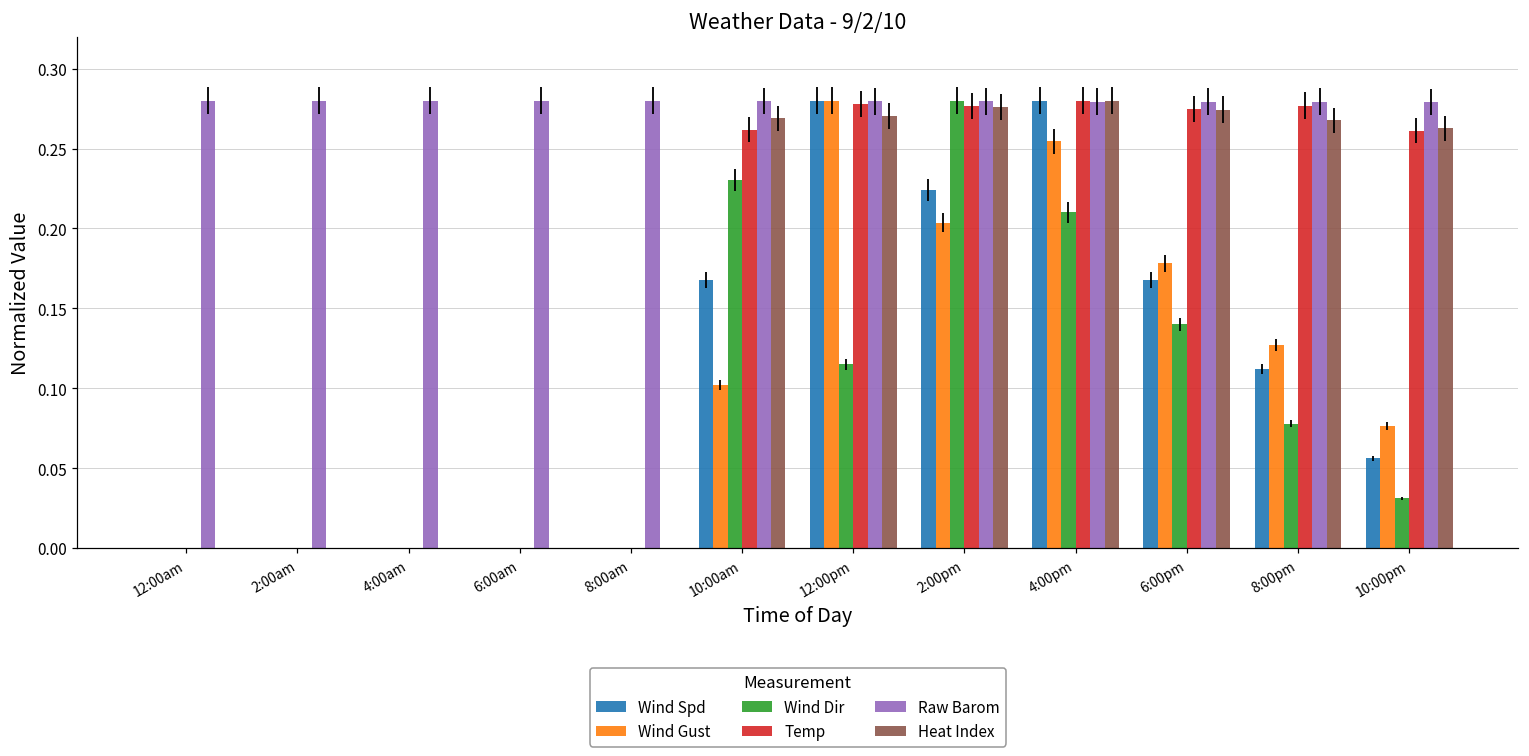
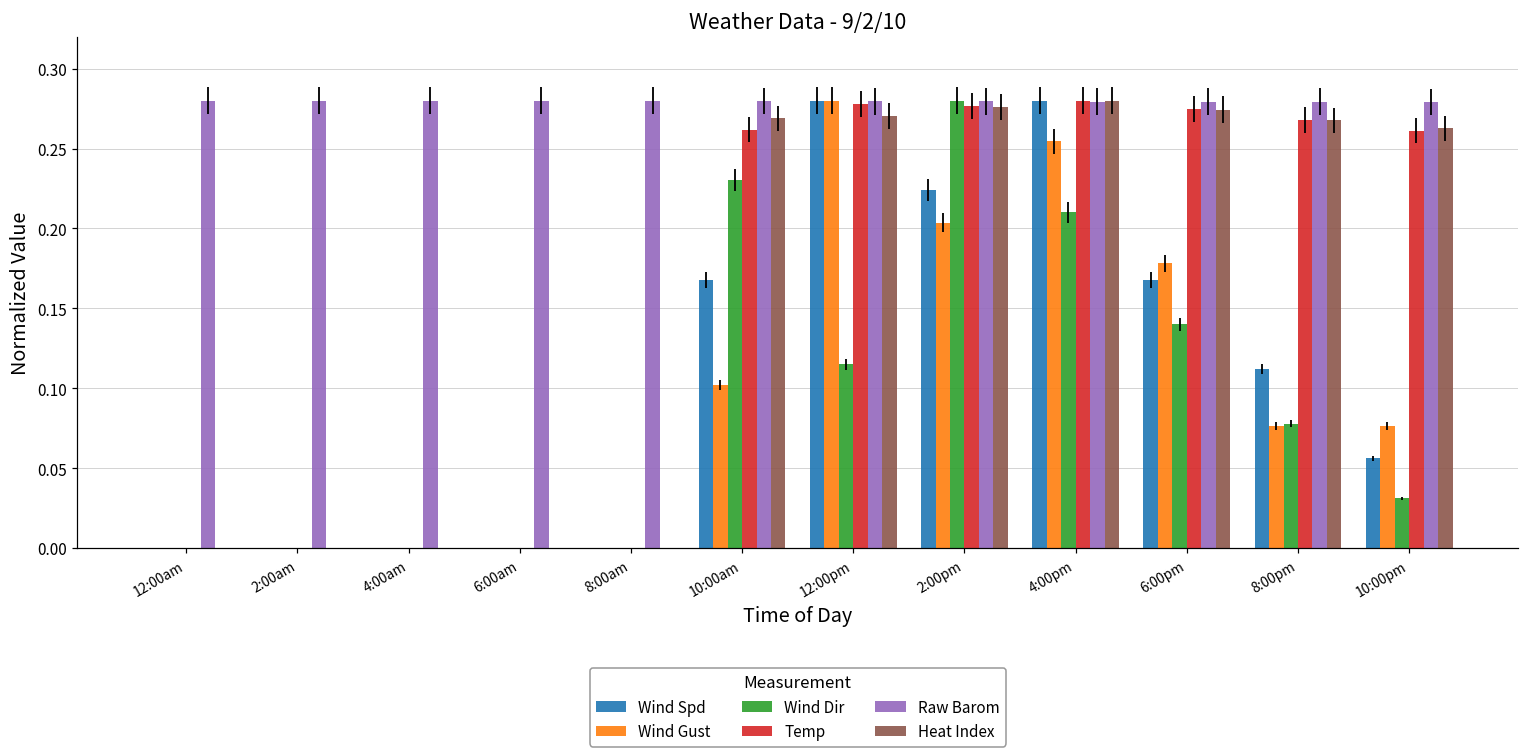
  {
    "Wind Spd": {
      "12:00am": 0.000,
      "2:00am": 0.000,
      "4:00am": 0.000,
      "6:00am": 0.000,
      "8:00am": 0.000,
      "10:00am": 0.168,
      "12:00pm": 0.280,
      "2:00pm": 0.224,
      "4:00pm": 0.280,
      "6:00pm": 0.168,
      "8:00pm": 0.112,
      "10:00pm": 0.056
    },
    "Wind Gust": {
      "12:00am": 0.000,
      "2:00am": 0.000,
      "4:00am": 0.000,
      "6:00am": 0.000,
      "8:00am": 0.000,
      "10:00am": 0.102,
      "12:00pm": 0.280,
      "2:00pm": 0.204,
      "4:00pm": 0.255,
      "6:00pm": 0.178,
-     "8:00pm": 0.127,
+     "8:00pm": 0.076,
      "10:00pm": 0.076
    },
    "Wind Dir": {
      "12:00am": 0.000,
      "2:00am": 0.000,
      "4:00am": 0.000,
      "6:00am": 0.000,
      "8:00am": 0.000,
      "10:00am": 0.230,
      "12:00pm": 0.115,
      "2:00pm": 0.280,
      "4:00pm": 0.210,
      "6:00pm": 0.140,
      "8:00pm": 0.078,
      "10:00pm": 0.031
    },
    "Temp": {
      "12:00am": 0.000,
      "2:00am": 0.000,
      "4:00am": 0.000,
      "6:00am": 0.000,
      "8:00am": 0.000,
      "10:00am": 0.262,
      "12:00pm": 0.278,
      "2:00pm": 0.277,
      "4:00pm": 0.280,
      "6:00pm": 0.275,
-     "8:00pm": 0.277,
+     "8:00pm": 0.268,
      "10:00pm": 0.261
    },
    "Raw Barom": {
      "12:00am": 0.280,
      "2:00am": 0.280,
      "4:00am": 0.280,
      "6:00am": 0.280,
      "8:00am": 0.280,
      "10:00am": 0.280,
      "12:00pm": 0.280,
      "2:00pm": 0.280,
      "4:00pm": 0.279,
      "6:00pm": 0.279,
      "8:00pm": 0.279,
      "10:00pm": 0.279
    },
    "Heat Index": {
      "12:00am": 0.000,
      "2:00am": 0.000,
      "4:00am": 0.000,
      "6:00am": 0.000,
      "8:00am": 0.000,
      "10:00am": 0.269,
      "12:00pm": 0.270,
      "2:00pm": 0.276,
      "4:00pm": 0.280,
      "6:00pm": 0.274,
      "8:00pm": 0.268,
      "10:00pm": 0.263
    }
  }
